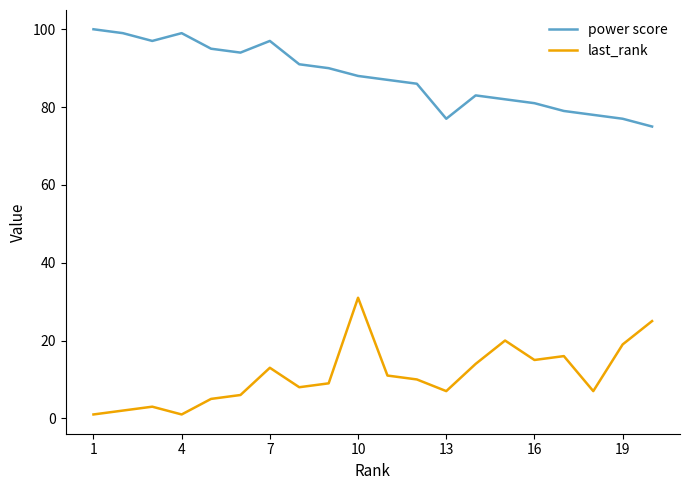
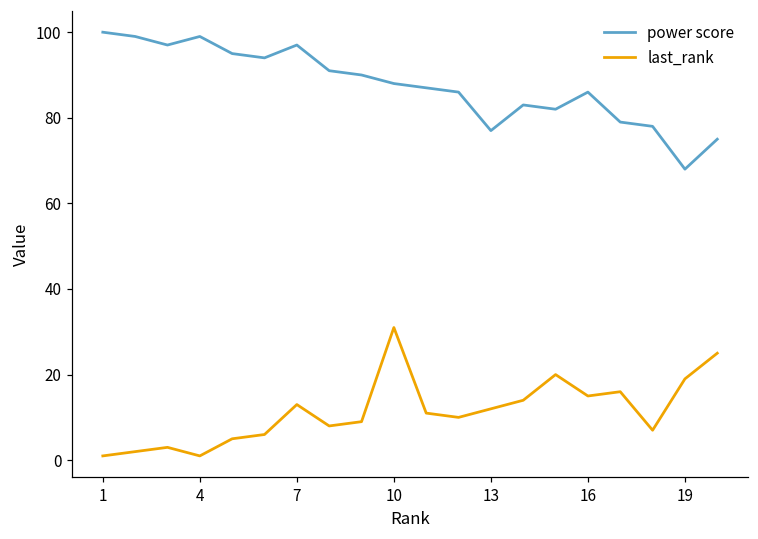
  {
    "power score": {
      "1": 100,
      "4": 99,
      "7": 97,
      "10": 88,
      "13": 77,
-     "16": 81,
-     "19": 77
+     "16": 86,
+     "19": 68
    },
    "last_rank": {
      "1": 1,
      "4": 1,
      "7": 13,
      "10": 31,
-     "13": 7,
+     "13": 12,
      "16": 15,
      "19": 19
    }
  }
